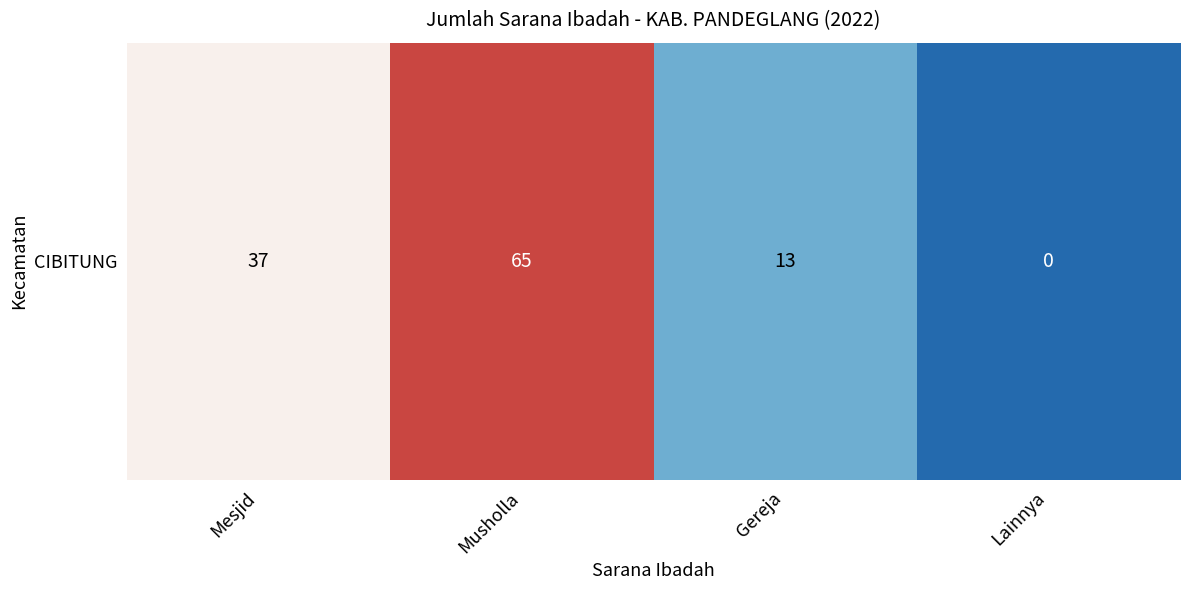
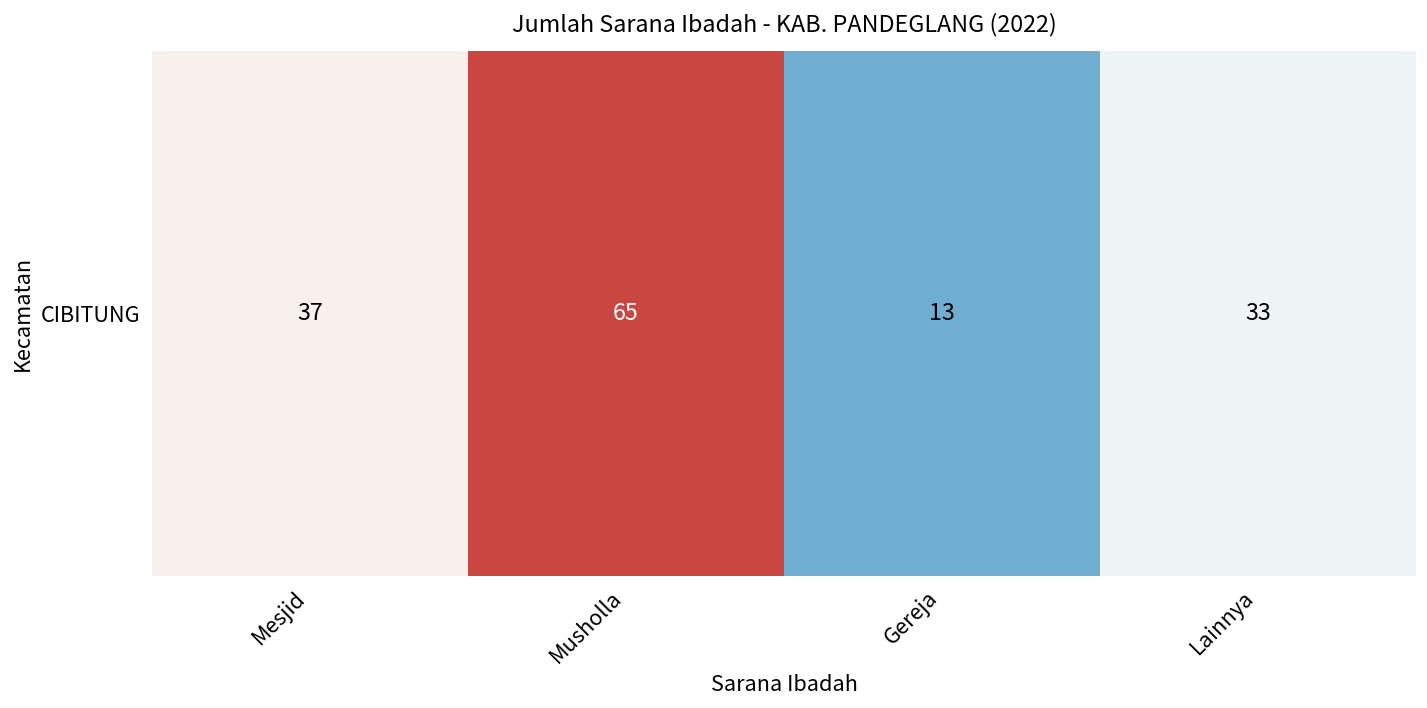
  {
    "CIBITUNG": {
      "Mesjid": 37,
      "Musholla": 65,
      "Gereja": 13,
-     "Lainnya": 0
+     "Lainnya": 33
    }
  }
